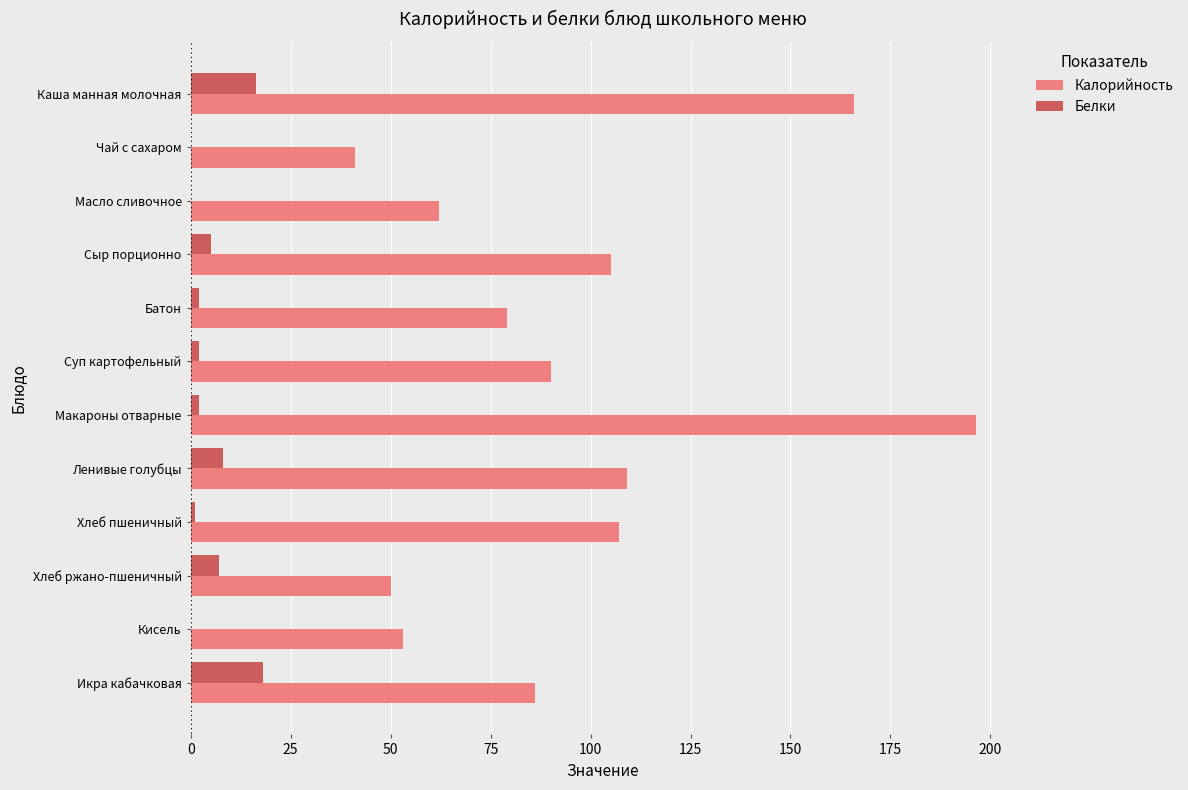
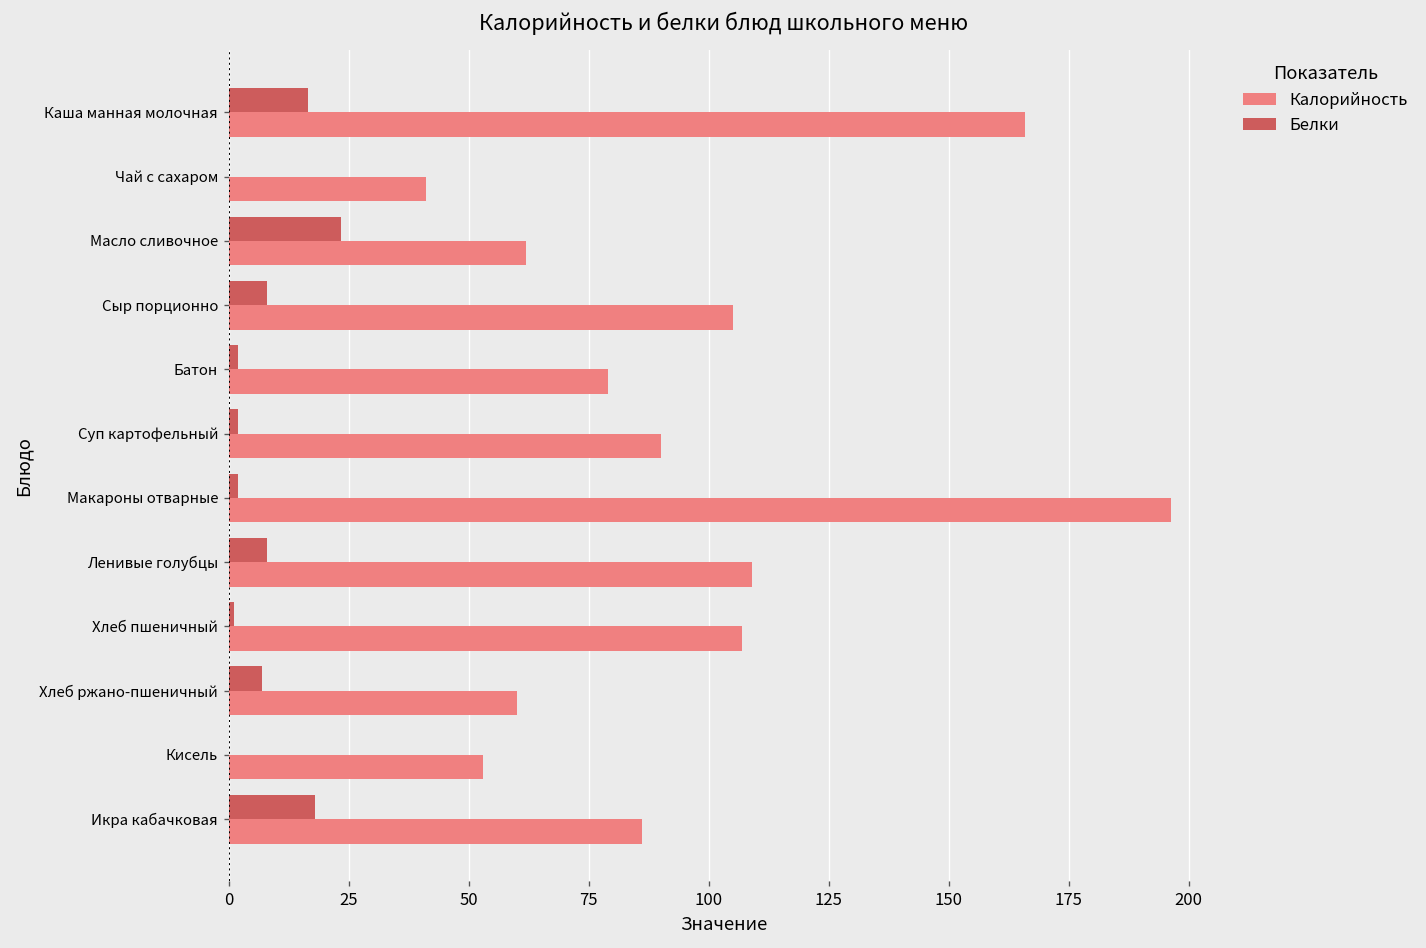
  {
    "Калорийность": {
      "Каша манная молочная": 166,
      "Чай с сахаром": 41,
      "Масло сливочное": 62,
      "Сыр порционно": 105,
      "Батон": 79,
      "Суп картофельный": 90,
      "Макароны отварные": 196,
      "Ленивые голубцы": 109,
      "Хлеб пшеничный": 107,
-     "Хлеб ржано-пшеничный": 50,
+     "Хлеб ржано-пшеничный": 60,
      "Кисель": 53,
      "Икра кабачковая": 86
    },
    "Белки": {
      "Каша манная молочная": 16,
      "Чай с сахаром": 0,
-     "Масло сливочное": 0,
-     "Сыр порционно": 5,
+     "Масло сливочное": 23,
+     "Сыр порционно": 8,
      "Батон": 2,
      "Суп картофельный": 2,
      "Макароны отварные": 2,
      "Ленивые голубцы": 8,
      "Хлеб пшеничный": 1,
      "Хлеб ржано-пшеничный": 7,
      "Кисель": 0,
      "Икра кабачковая": 18
    }
  }
